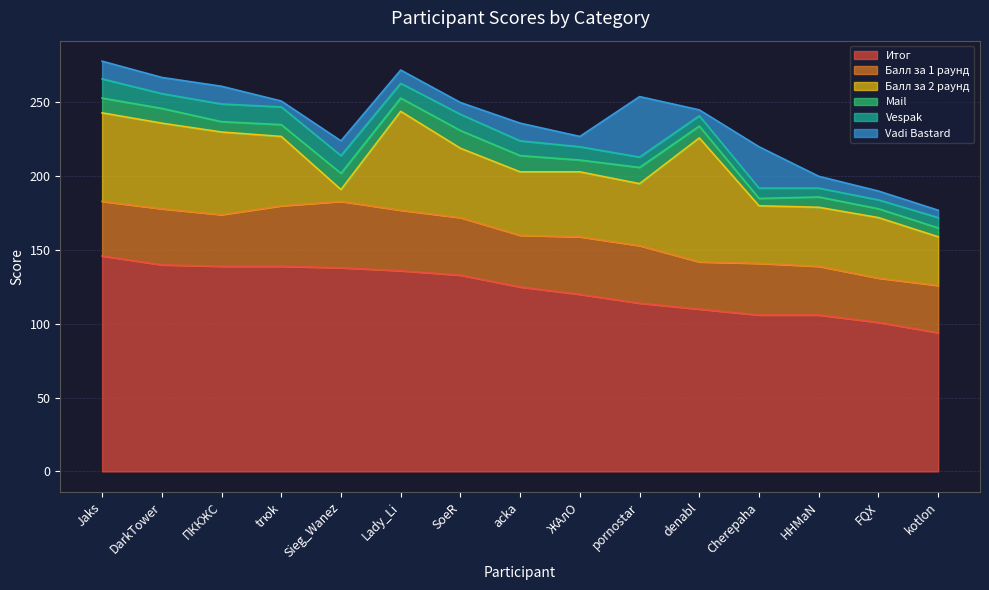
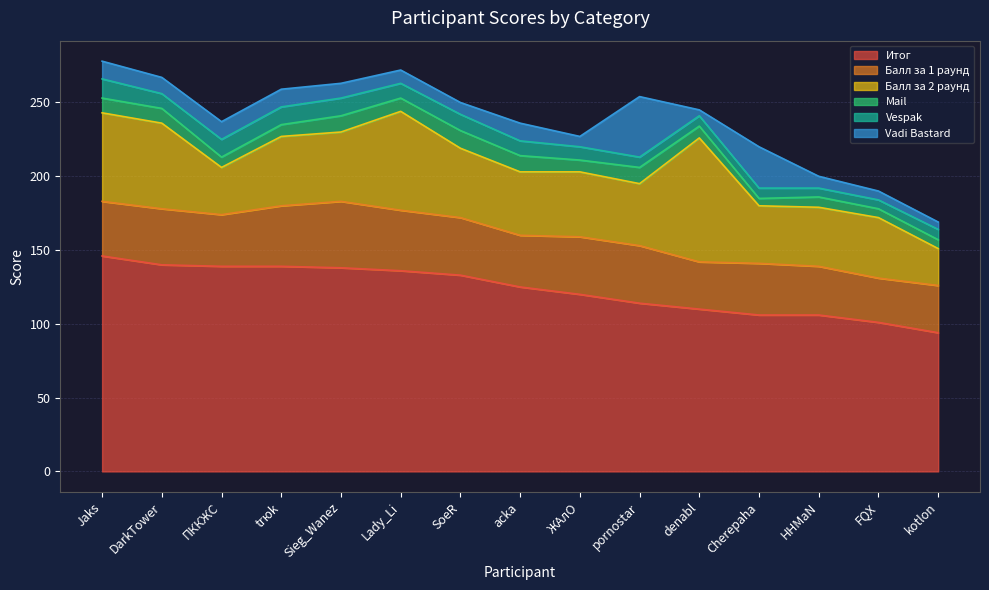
  {
    "Балл за 2 раунд": {
      "Jaks": 60,
      "DarkTower": 58,
-     "ПККЖС": 56,
+     "ПККЖС": 32,
      "trюk": 47,
-     "Sieg_Wanez": 8,
+     "Sieg_Wanez": 47,
      "Lady_Li": 67,
      "SoeR": 47,
      "acka": 43,
      "ЖАлО": 44,
      "pornostar": 42,
      "denabl": 84,
      "Cherepaha": 39,
      "HHMaN": 40,
      "FQX": 41,
-     "kotlon": 33
+     "kotlon": 25
    },
    "Vadi Bastard": {
      "Jaks": 12,
      "DarkTower": 11,
      "ПККЖС": 12,
-     "trюk": 4,
+     "trюk": 12,
      "Sieg_Wanez": 10,
      "Lady_Li": 9,
      "SoeR": 8,
      "acka": 12,
      "ЖАлО": 7,
      "pornostar": 41,
      "denabl": 4,
      "Cherepaha": 28,
      "HHMaN": 8,
      "FQX": 6,
      "kotlon": 5
    }
  }
